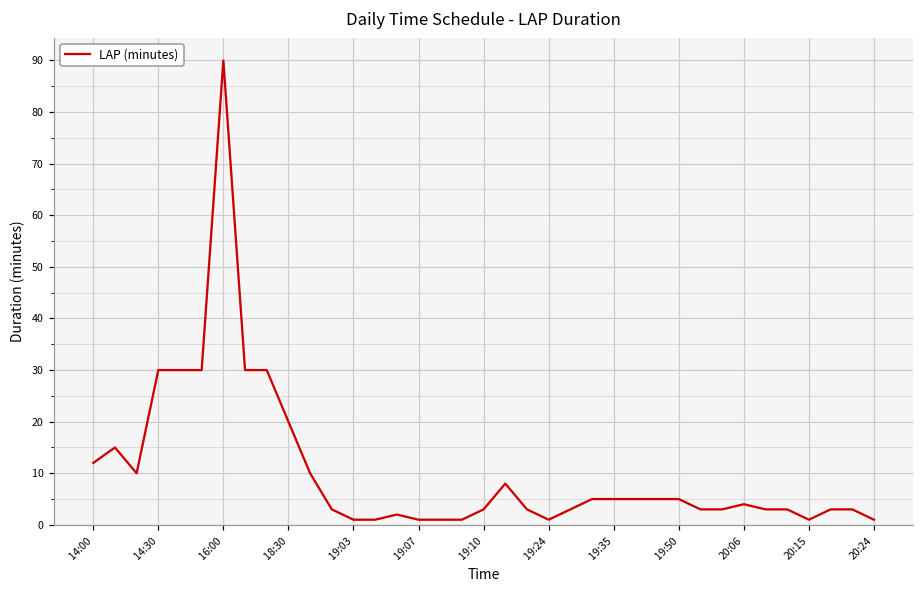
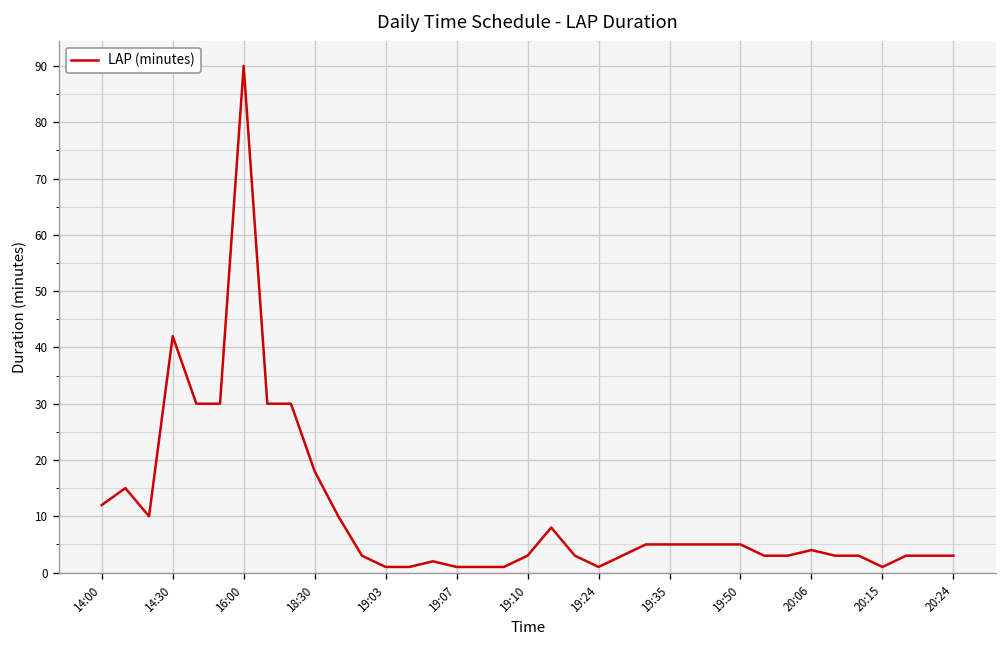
  {
    "14:00": 12,
-   "14:30": 30,
+   "14:30": 42,
    "16:00": 90,
-   "18:30": 20,
+   "18:30": 18,
    "19:03": 1,
    "19:07": 1,
    "19:10": 3,
    "19:24": 1,
    "19:35": 5,
    "19:50": 5,
    "20:06": 4,
    "20:15": 1,
-   "20:24": 1
+   "20:24": 3
  }
